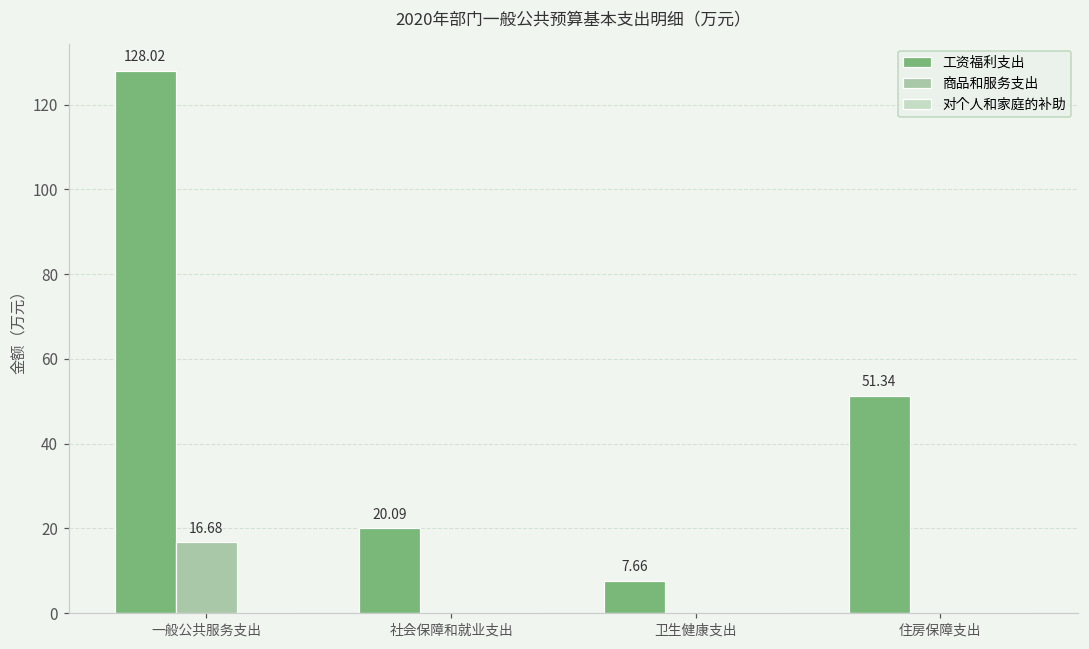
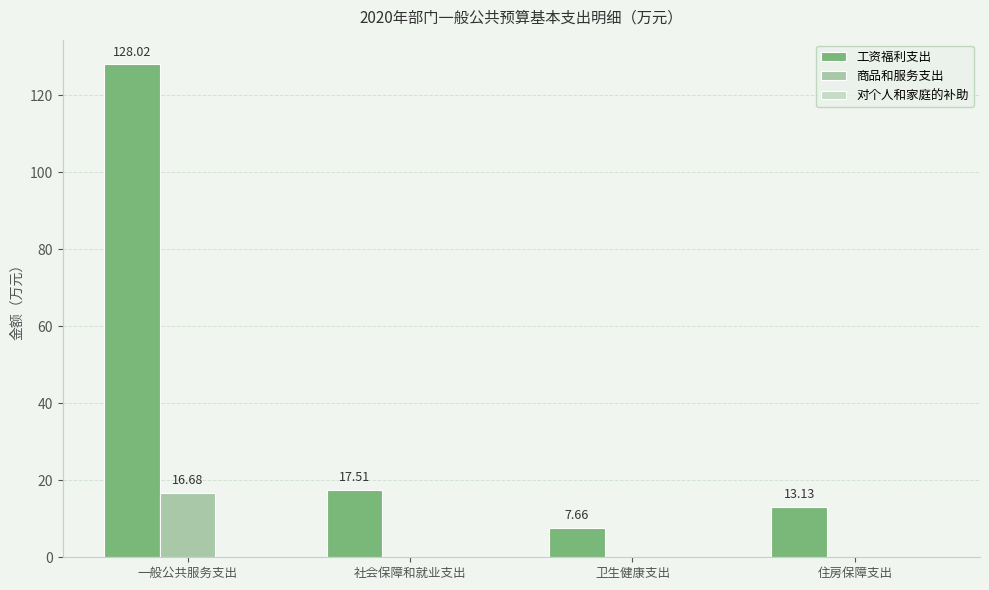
  {
    "工资福利支出": {
      "一般公共服务支出": 128.02,
-     "社会保障和就业支出": 20.09,
+     "社会保障和就业支出": 17.51,
      "卫生健康支出": 7.66,
-     "住房保障支出": 51.34
+     "住房保障支出": 13.13
    }
  }
